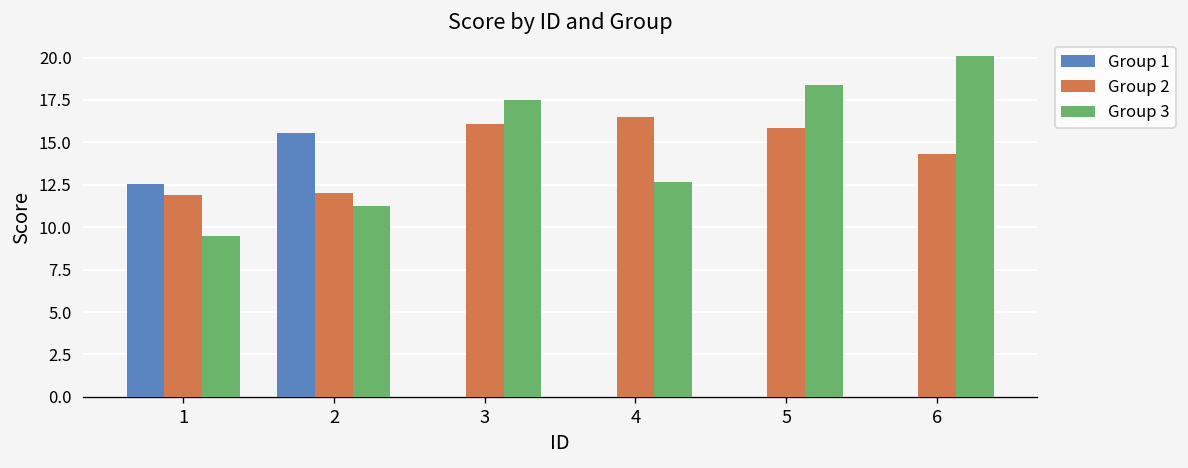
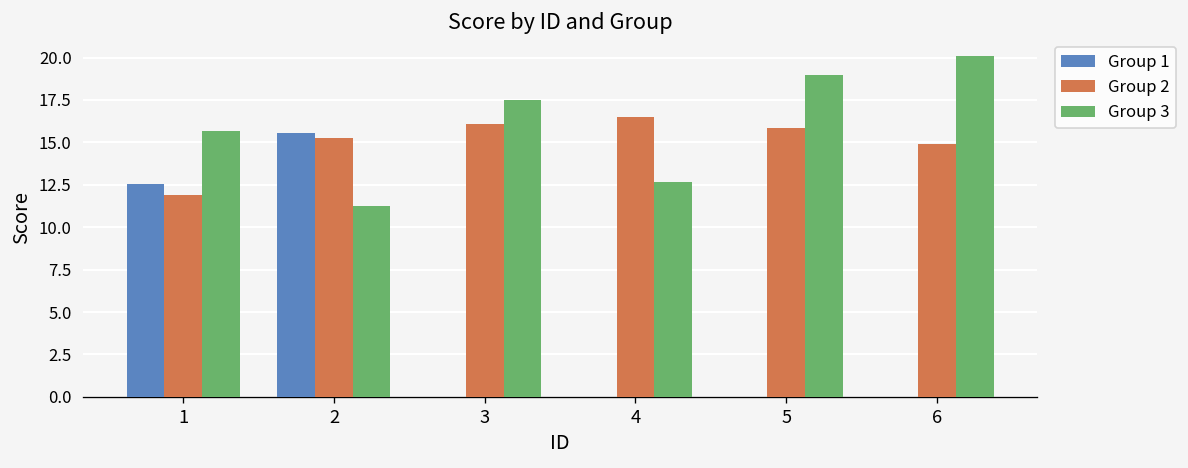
  {
    "Group 1": {
      "1": 12.5,
      "2": 15.6,
      "3": 0.0,
      "4": 0.0,
      "5": 0.0,
      "6": 0.0
    },
    "Group 2": {
      "1": 11.9,
-     "2": 12.0,
+     "2": 15.2,
      "3": 16.1,
      "4": 16.5,
      "5": 15.9,
-     "6": 14.3
+     "6": 14.9
    },
    "Group 3": {
-     "1": 9.5,
+     "1": 15.7,
      "2": 11.3,
      "3": 17.5,
      "4": 12.7,
-     "5": 18.4,
+     "5": 19.0,
      "6": 20.1
    }
  }
